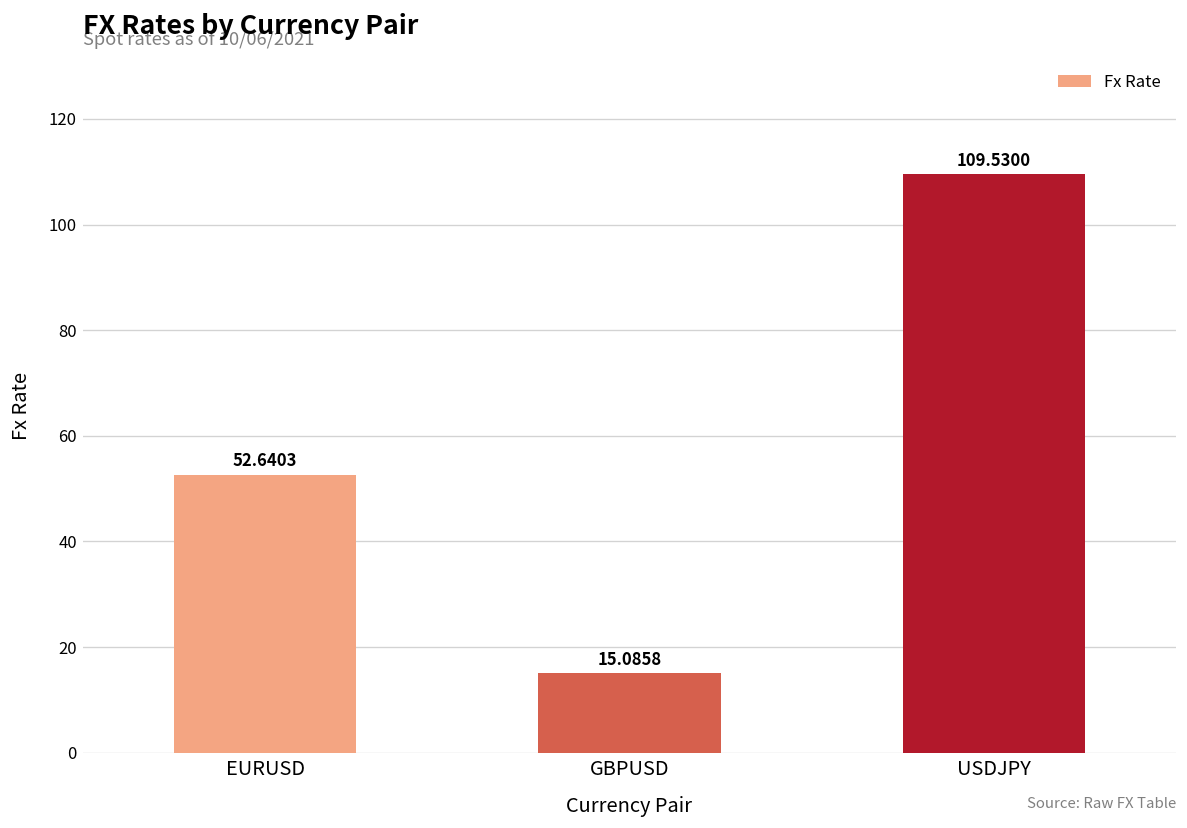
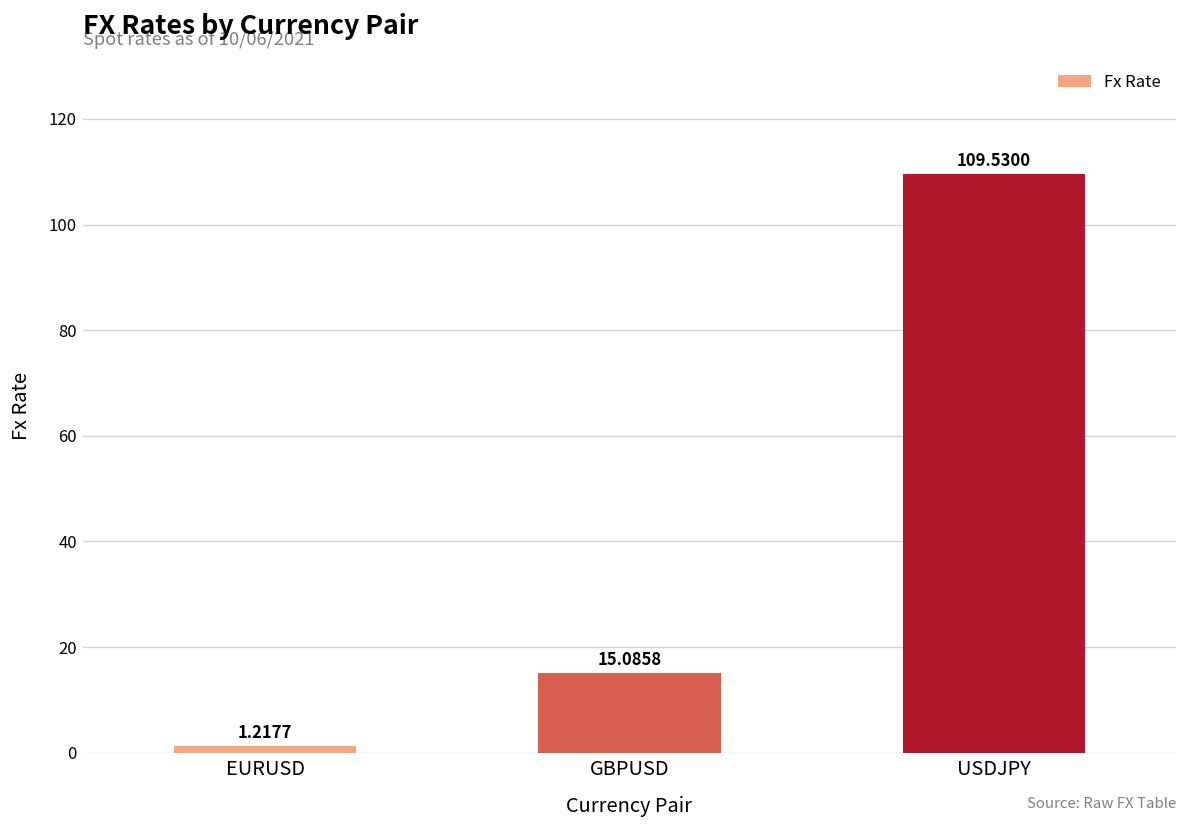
  {
-   "EURUSD": 52.6403,
+   "EURUSD": 1.2177,
    "GBPUSD": 15.0858,
    "USDJPY": 109.5300
  }
